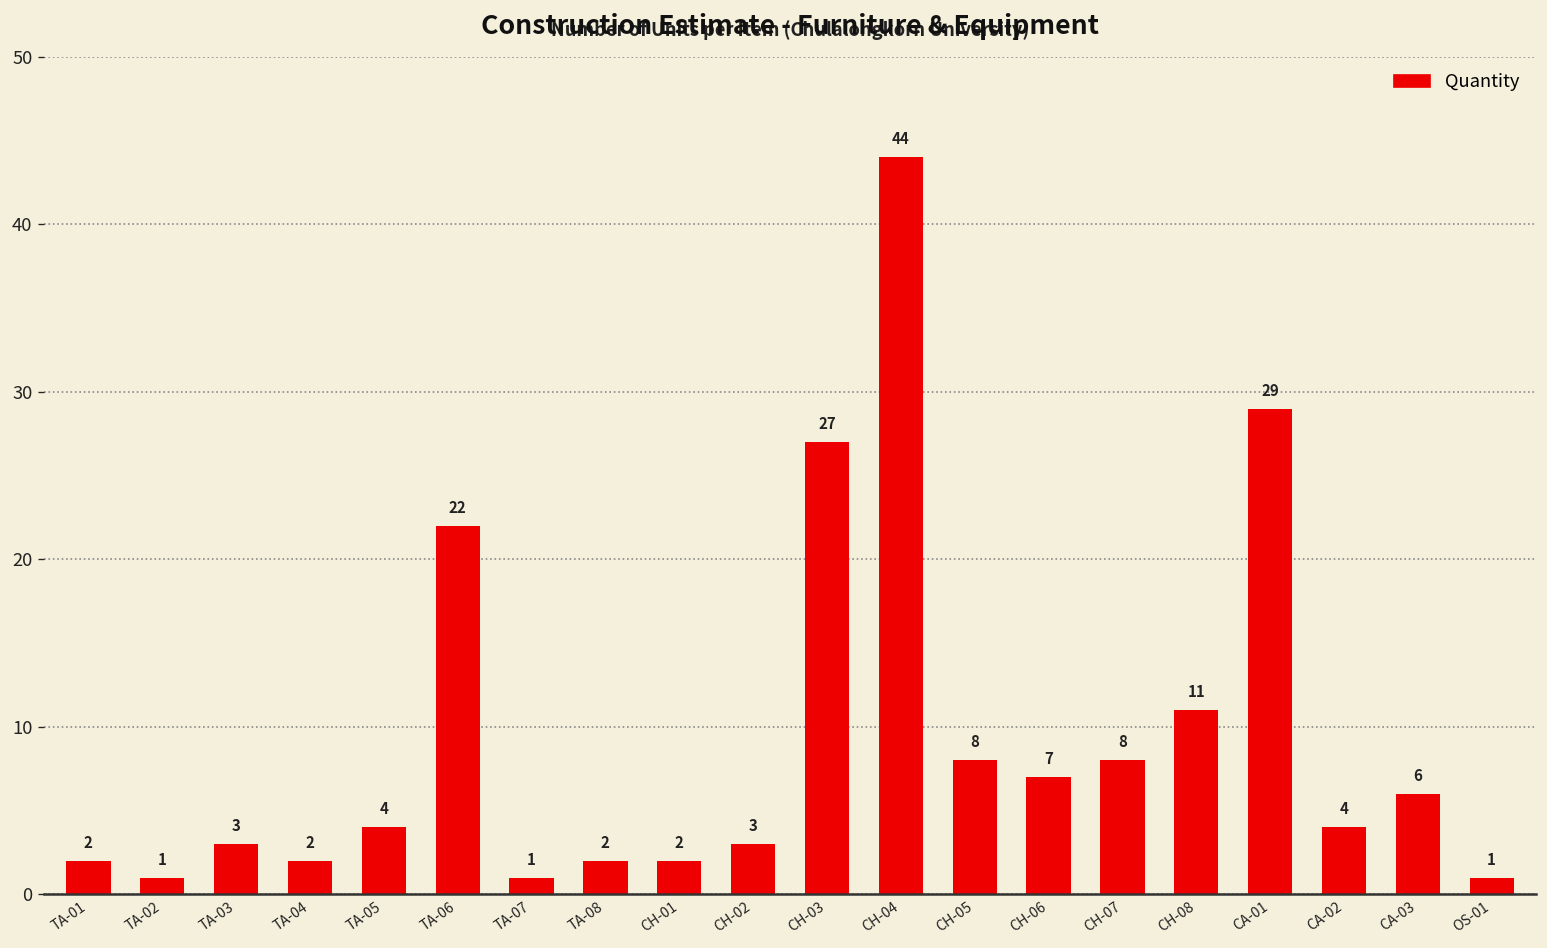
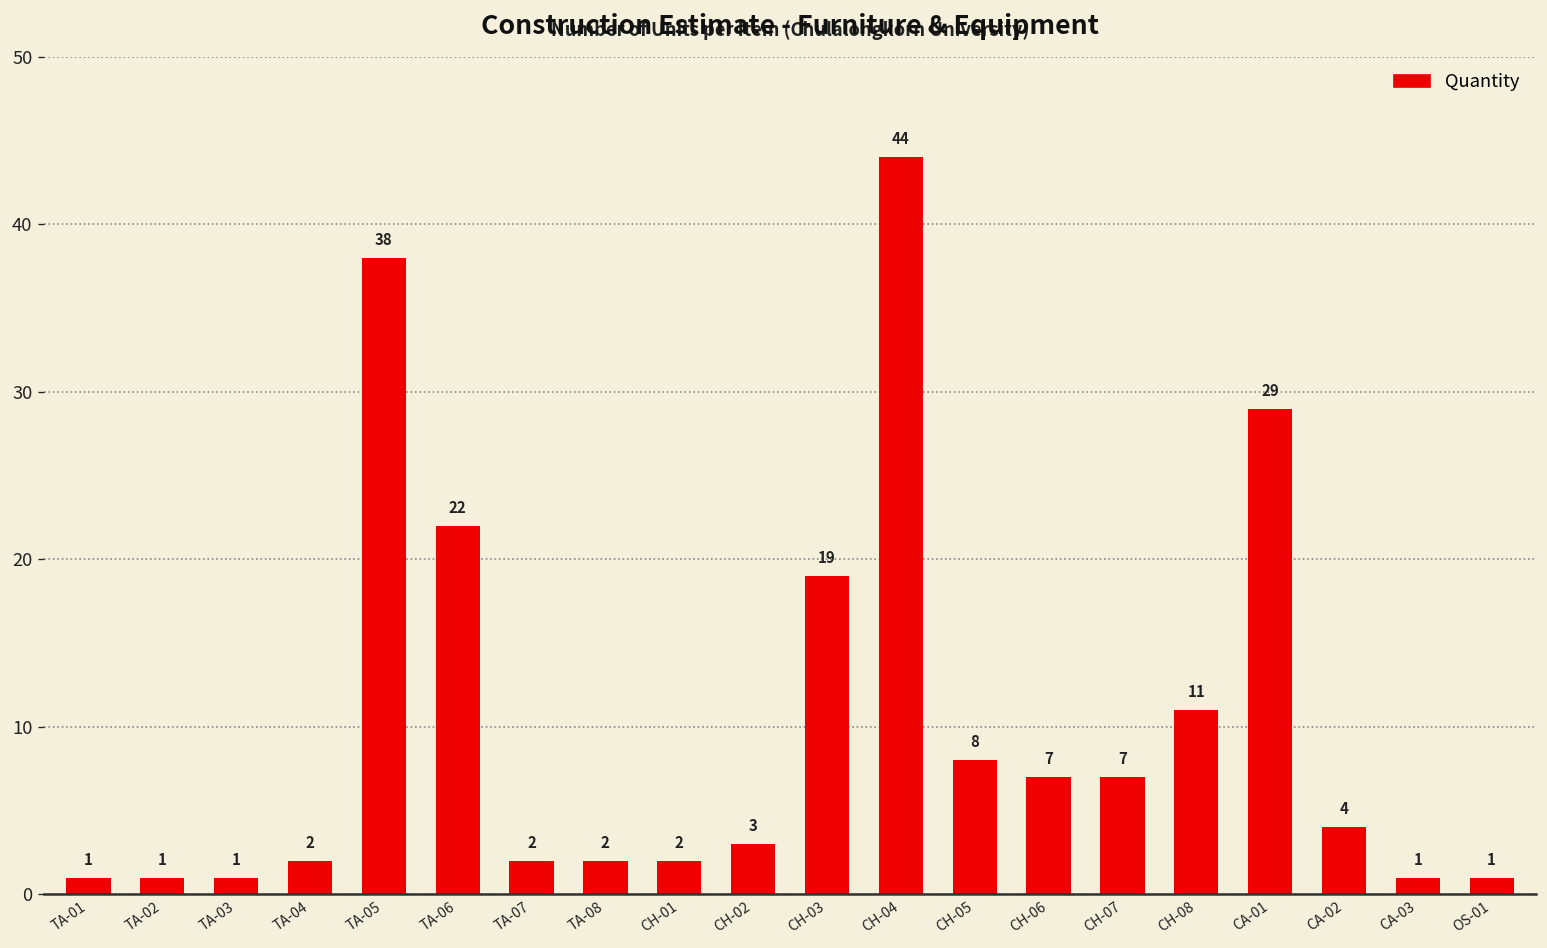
  {
-   "TA-01": 2,
+   "TA-01": 1,
    "TA-02": 1,
-   "TA-03": 3,
+   "TA-03": 1,
    "TA-04": 2,
-   "TA-05": 4,
+   "TA-05": 38,
    "TA-06": 22,
-   "TA-07": 1,
+   "TA-07": 2,
    "TA-08": 2,
    "CH-01": 2,
    "CH-02": 3,
-   "CH-03": 27,
+   "CH-03": 19,
    "CH-04": 44,
    "CH-05": 8,
    "CH-06": 7,
-   "CH-07": 8,
+   "CH-07": 7,
    "CH-08": 11,
    "CA-01": 29,
    "CA-02": 4,
-   "CA-03": 6,
+   "CA-03": 1,
    "OS-01": 1
  }
